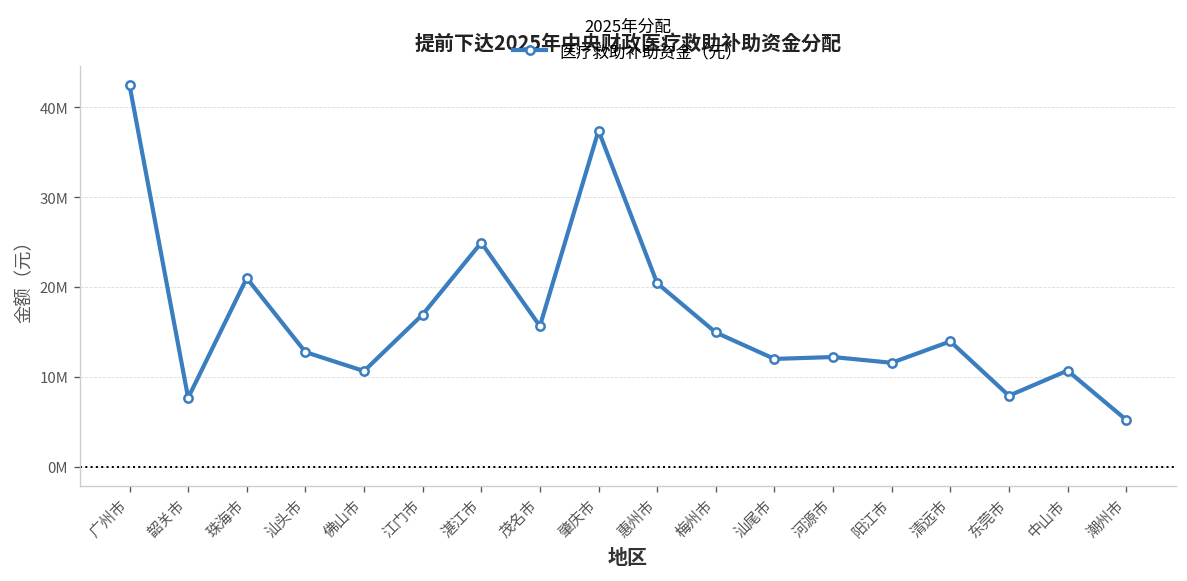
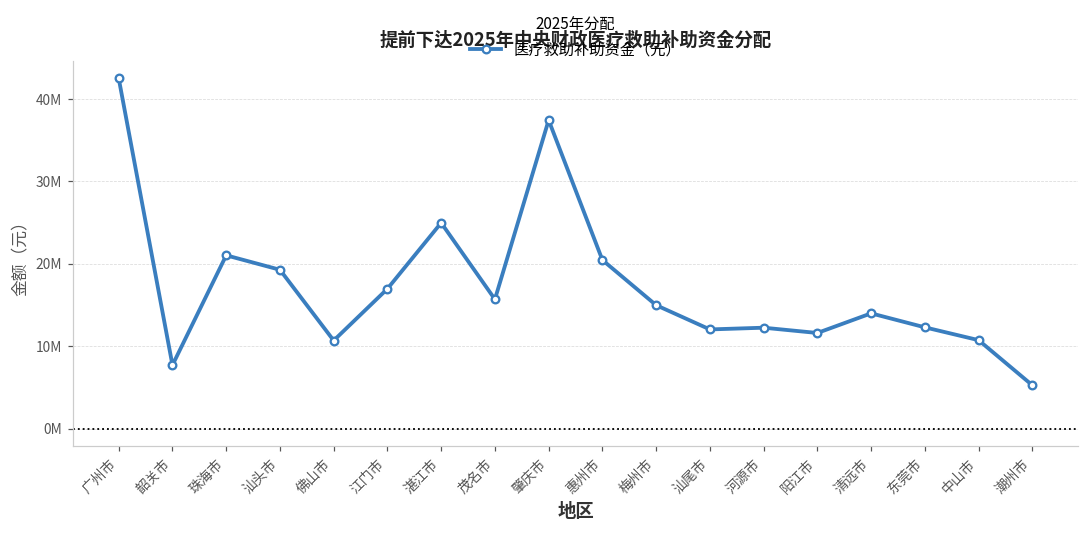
  {
    "广州市": 42000000,
    "韶关市": 8000000,
    "珠海市": 21000000,
-   "汕头市": 13000000,
+   "汕头市": 19000000,
    "佛山市": 11000000,
    "江门市": 17000000,
    "湛江市": 25000000,
    "茂名市": 16000000,
    "肇庆市": 37000000,
    "惠州市": 20000000,
    "梅州市": 15000000,
    "汕尾市": 12000000,
    "河源市": 12000000,
    "阳江市": 12000000,
    "清远市": 14000000,
-   "东莞市": 8000000,
+   "东莞市": 12000000,
    "中山市": 11000000,
    "潮州市": 5000000
  }
